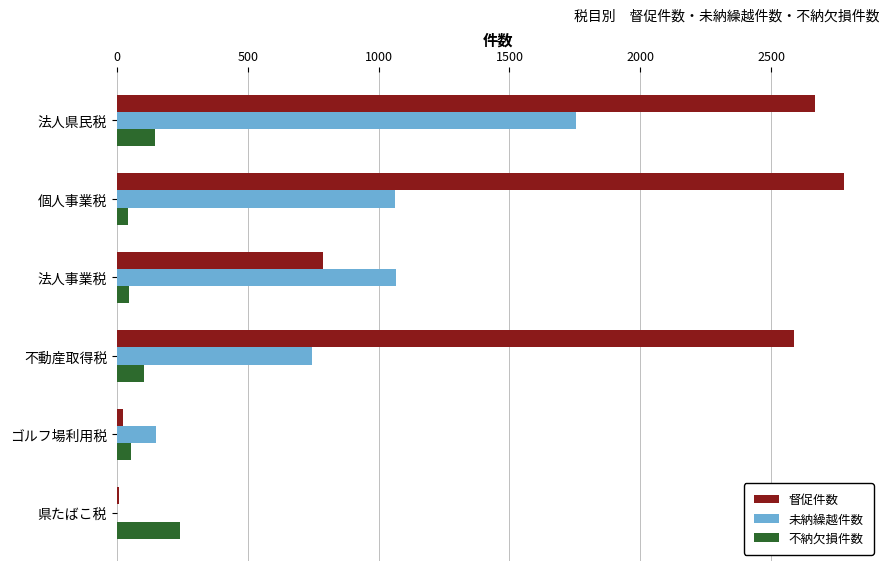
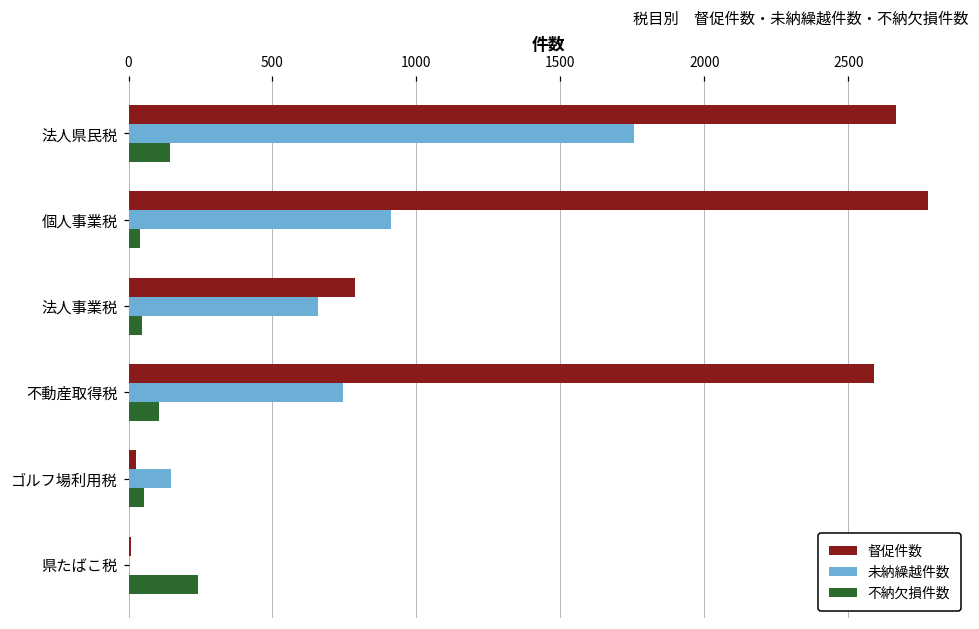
  {
    "督促件数": {
      "法人県民税": 2670,
      "個人事業税": 2780,
      "法人事業税": 790,
      "不動産取得税": 2590,
      "ゴルフ場利用税": 30
    },
    "未納繰越件数": {
      "法人県民税": 1760,
-     "個人事業税": 1060,
-     "法人事業税": 1070,
+     "個人事業税": 910,
+     "法人事業税": 660,
      "不動産取得税": 740,
      "ゴルフ場利用税": 150
    },
    "不納欠損件数": {
      "法人県民税": 150,
      "個人事業税": 40,
      "法人事業税": 50,
      "不動産取得税": 110,
      "ゴルフ場利用税": 60,
      "県たばこ税": 240
    }
  }
